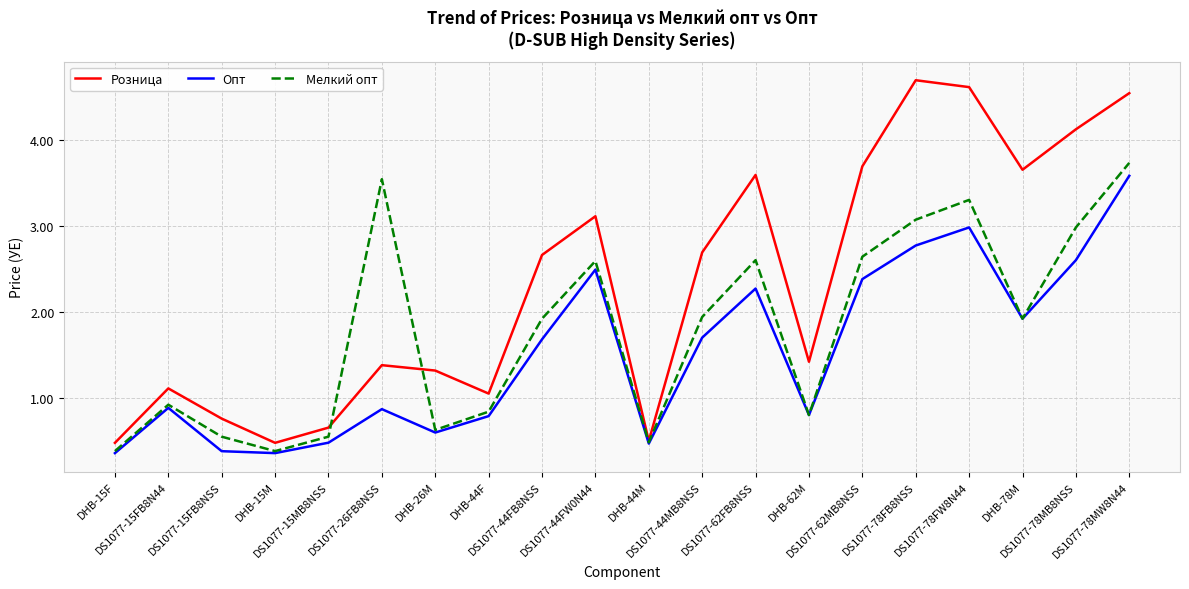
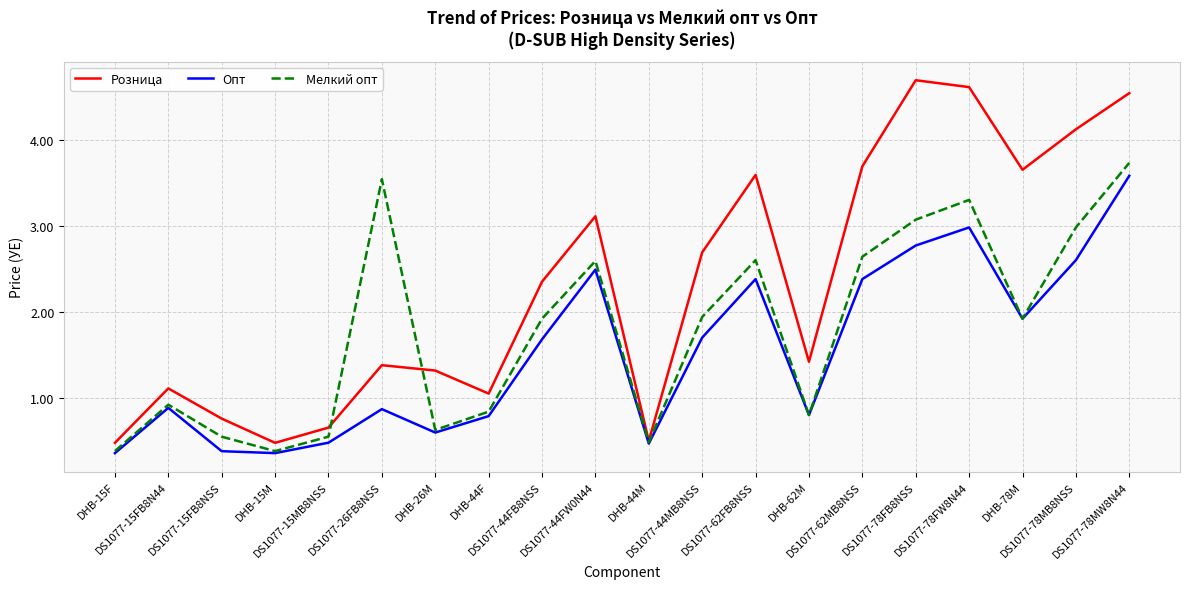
  {
    "Розница": {
      "DHB-15F": 0.5,
      "DS1077-15FB8N44": 1.1,
      "DS1077-15FB8NSS": 0.8,
      "DHB-15M": 0.5,
      "DS1077-15MB8NSS": 0.7,
      "DS1077-26FB8NSS": 1.4,
      "DHB-26M": 1.3,
      "DHB-44F": 1.1,
-     "DS1077-44FB8NSS": 2.7,
+     "DS1077-44FB8NSS": 2.4,
      "DS1077-44FW0N44": 3.1,
      "DS1077-44MB8NSS": 2.7,
      "DS1077-62FB8NSS": 3.6,
      "DHB-62M": 1.4,
      "DS1077-62MB8NSS": 3.7,
      "DS1077-78FB8NSS": 4.7,
      "DS1077-78FW8N44": 4.6,
      "DHB-78M": 3.7,
      "DS1077-78MB8NSS": 4.1,
      "DS1077-78MW8N44": 4.5
    },
    "Опт": {
      "DS1077-15FB8N44": 0.9,
      "DS1077-15FB8NSS": 0.4,
      "DS1077-15MB8NSS": 0.5,
      "DS1077-26FB8NSS": 0.9,
      "DHB-26M": 0.6,
      "DHB-44F": 0.8,
      "DS1077-44FB8NSS": 1.7,
      "DS1077-44FW0N44": 2.5,
      "DS1077-44MB8NSS": 1.7,
-     "DS1077-62FB8NSS": 2.3,
+     "DS1077-62FB8NSS": 2.4,
      "DS1077-62MB8NSS": 2.4,
      "DS1077-78FB8NSS": 2.8,
      "DS1077-78FW8N44": 3.0,
      "DS1077-78MB8NSS": 2.6,
      "DS1077-78MW8N44": 3.6
    },
    "Мелкий опт": {
      "DS1077-15FB8N44": 0.9,
      "DS1077-15FB8NSS": 0.5,
      "DS1077-15MB8NSS": 0.5,
      "DS1077-26FB8NSS": 3.5,
      "DHB-26M": 0.6,
      "DHB-44F": 0.8,
      "DS1077-44FB8NSS": 1.9,
      "DS1077-44FW0N44": 2.6,
      "DS1077-44MB8NSS": 1.9,
      "DS1077-62FB8NSS": 2.6,
      "DS1077-62MB8NSS": 2.6,
      "DS1077-78FB8NSS": 3.1,
      "DS1077-78FW8N44": 3.3,
      "DS1077-78MB8NSS": 3.0,
      "DS1077-78MW8N44": 3.7
    }
  }
